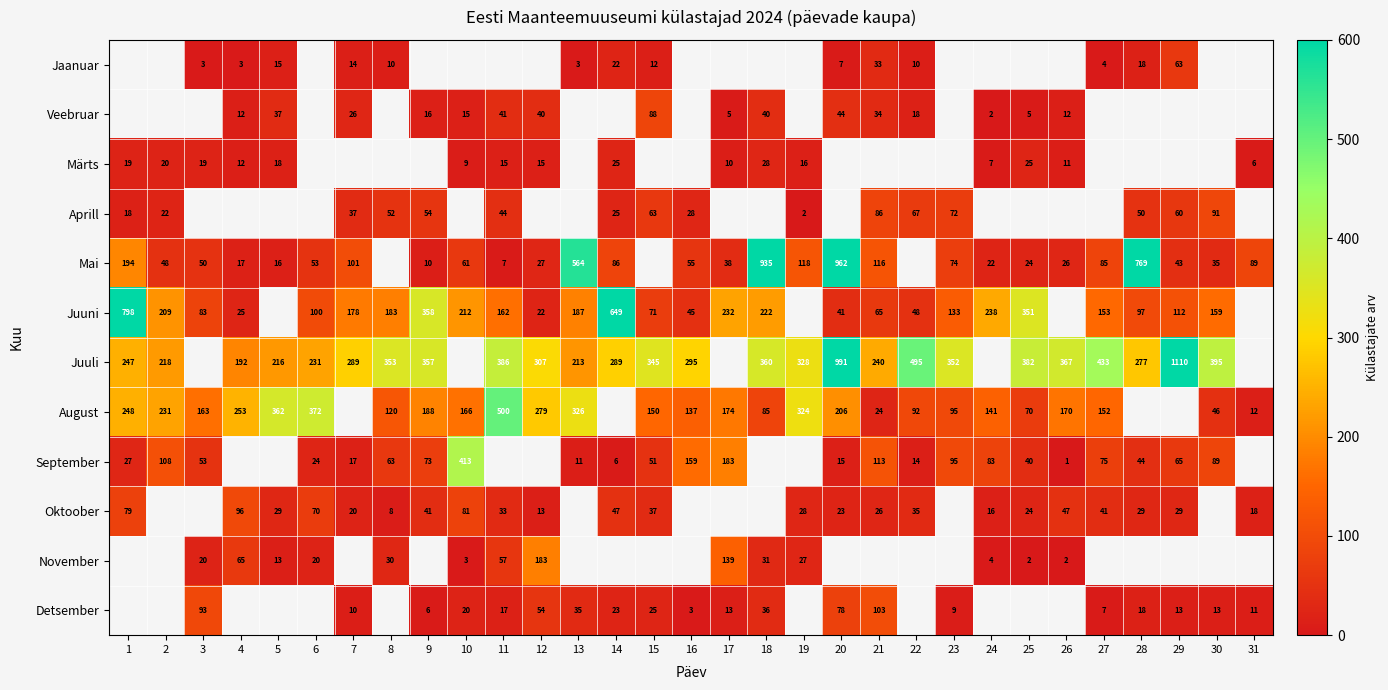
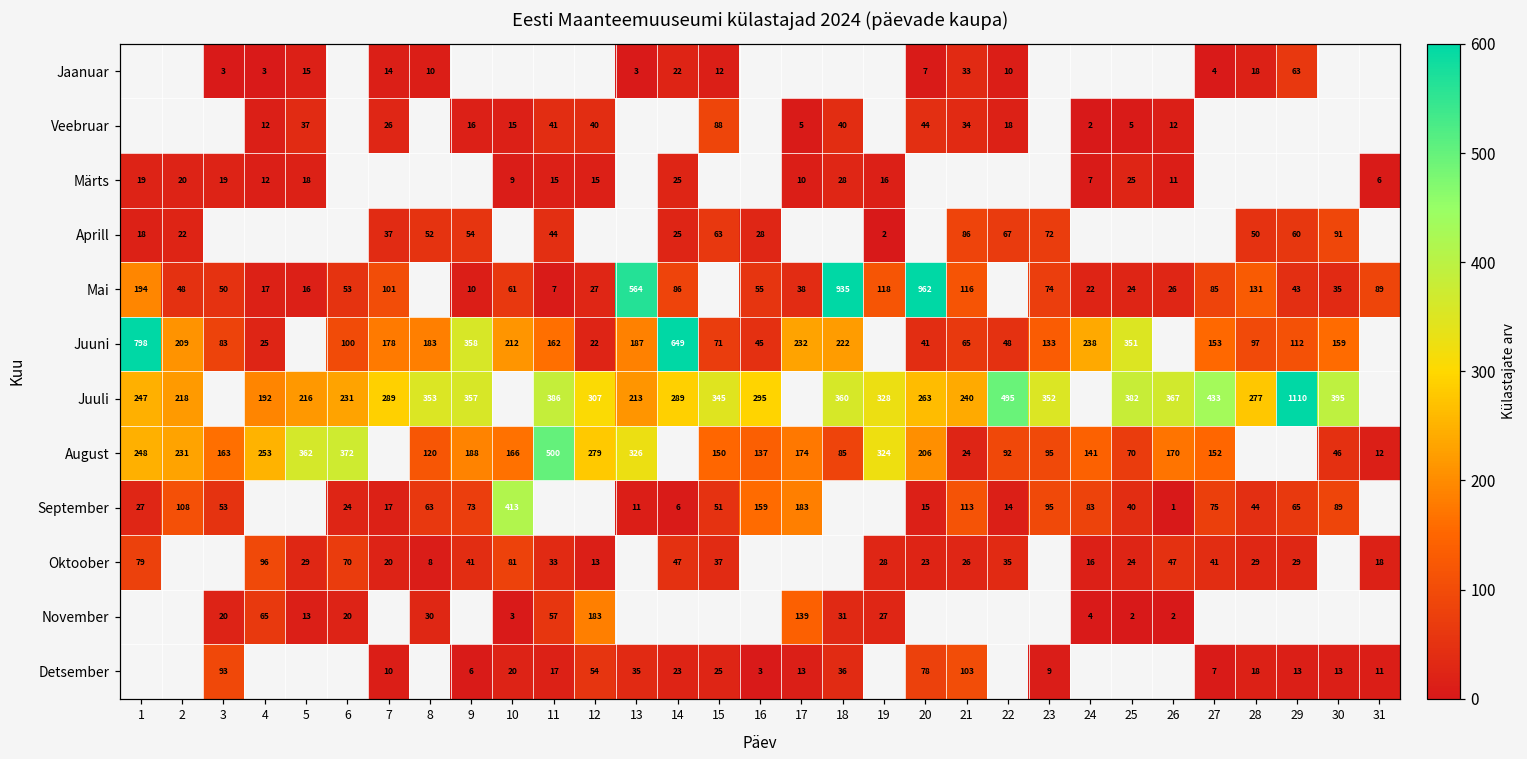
  {
    "Mai": {
      "1": 194,
      "2": 48,
      "3": 50,
      "4": 17,
      "5": 16,
      "6": 53,
      "7": 101,
      "9": 10,
      "10": 61,
      "11": 7,
      "12": 27,
      "13": 564,
      "14": 86,
      "16": 55,
      "17": 38,
      "18": 935,
      "19": 118,
      "20": 962,
      "21": 116,
      "23": 74,
      "24": 22,
      "25": 24,
      "26": 26,
      "27": 85,
-     "28": 769,
+     "28": 131,
      "29": 43,
      "30": 35,
      "31": 89
    },
    "Juuli": {
      "1": 247,
      "2": 218,
      "4": 192,
      "5": 216,
      "6": 231,
      "7": 289,
      "8": 353,
      "9": 357,
      "11": 386,
      "12": 307,
      "13": 213,
      "14": 289,
      "15": 345,
      "16": 295,
      "18": 360,
      "19": 328,
-     "20": 991,
+     "20": 263,
      "21": 240,
      "22": 495,
      "23": 352,
      "25": 382,
      "26": 367,
      "27": 433,
      "28": 277,
      "29": 1110,
      "30": 395
    }
  }
